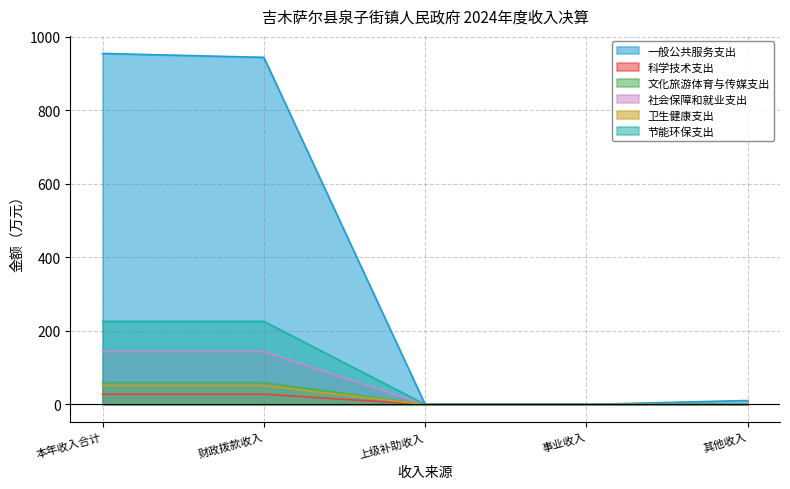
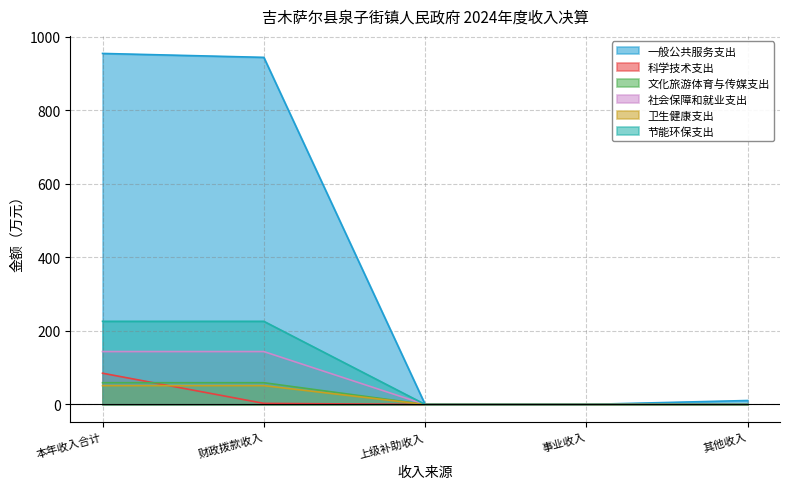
  {
    "科学技术支出": {
-     "本年收入合计": 30,
-     "财政拨款收入": 30
+     "本年收入合计": 80,
+     "财政拨款收入": 0
    },
    "文化旅游体育与传媒支出": {
      "本年收入合计": 60,
      "财政拨款收入": 60
    },
    "社会保障和就业支出": {
      "本年收入合计": 140,
      "财政拨款收入": 140
    },
    "卫生健康支出": {
      "本年收入合计": 50,
      "财政拨款收入": 50
    }
  }
